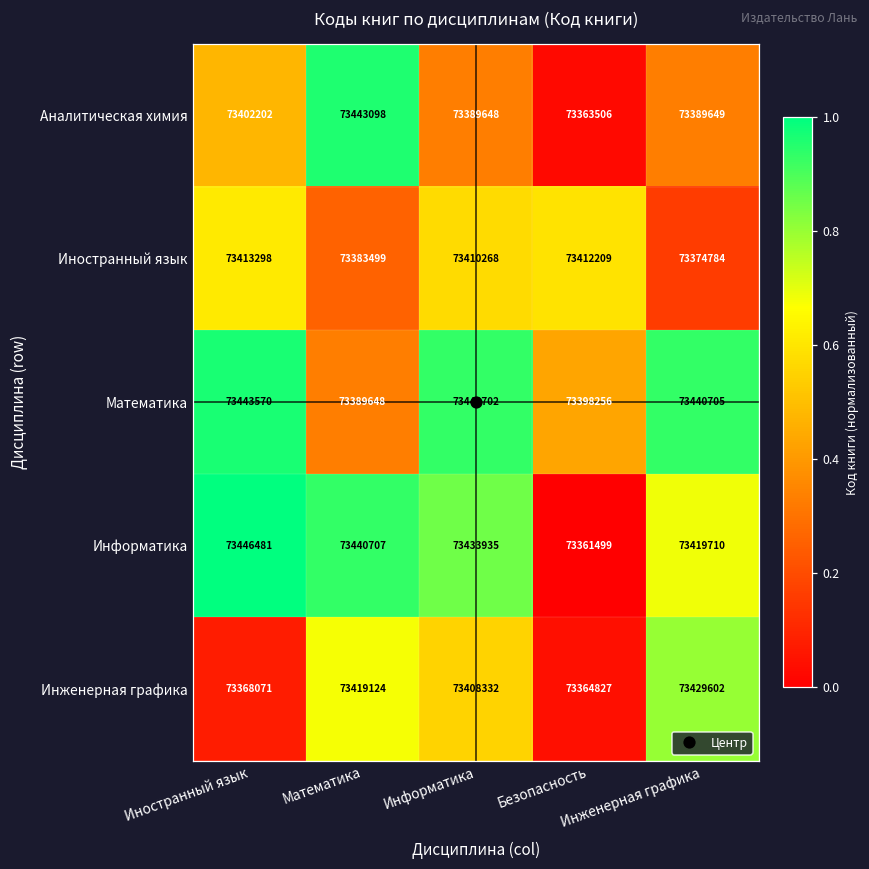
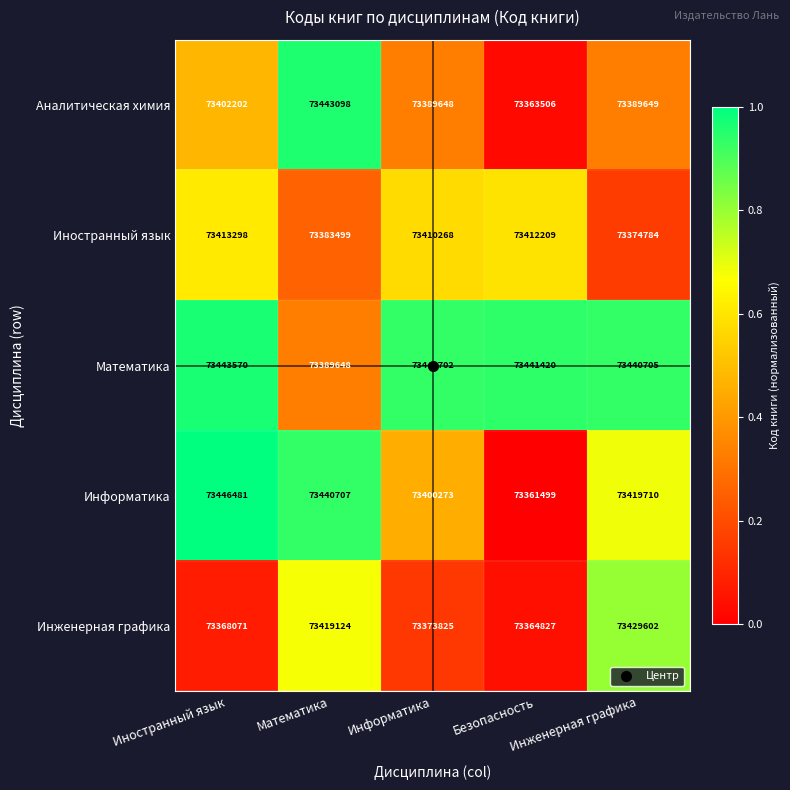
  {
    "Аналитическая химия": {
      "Иностранный язык": 73402202,
      "Математика": 73443098,
      "Информатика": 73389648,
      "Безопасность": 73363506,
      "Инженерная графика": 73389649
    },
    "Иностранный язык": {
      "Иностранный язык": 73413298,
      "Математика": 73383499,
      "Информатика": 73410268,
      "Безопасность": 73412209,
      "Инженерная графика": 73374784
    },
    "Математика": {
      "Иностранный язык": 73443570,
      "Математика": 73389648,
-     "Безопасность": 73398256,
+     "Безопасность": 73441420,
      "Инженерная графика": 73440705
    },
    "Информатика": {
      "Иностранный язык": 73446481,
      "Математика": 73440707,
-     "Информатика": 73433935,
+     "Информатика": 73400273,
      "Безопасность": 73361499,
      "Инженерная графика": 73419710
    },
    "Инженерная графика": {
      "Иностранный язык": 73368071,
      "Математика": 73419124,
-     "Информатика": 73408332,
+     "Информатика": 73373825,
      "Безопасность": 73364827,
      "Инженерная графика": 73429602
    }
  }
